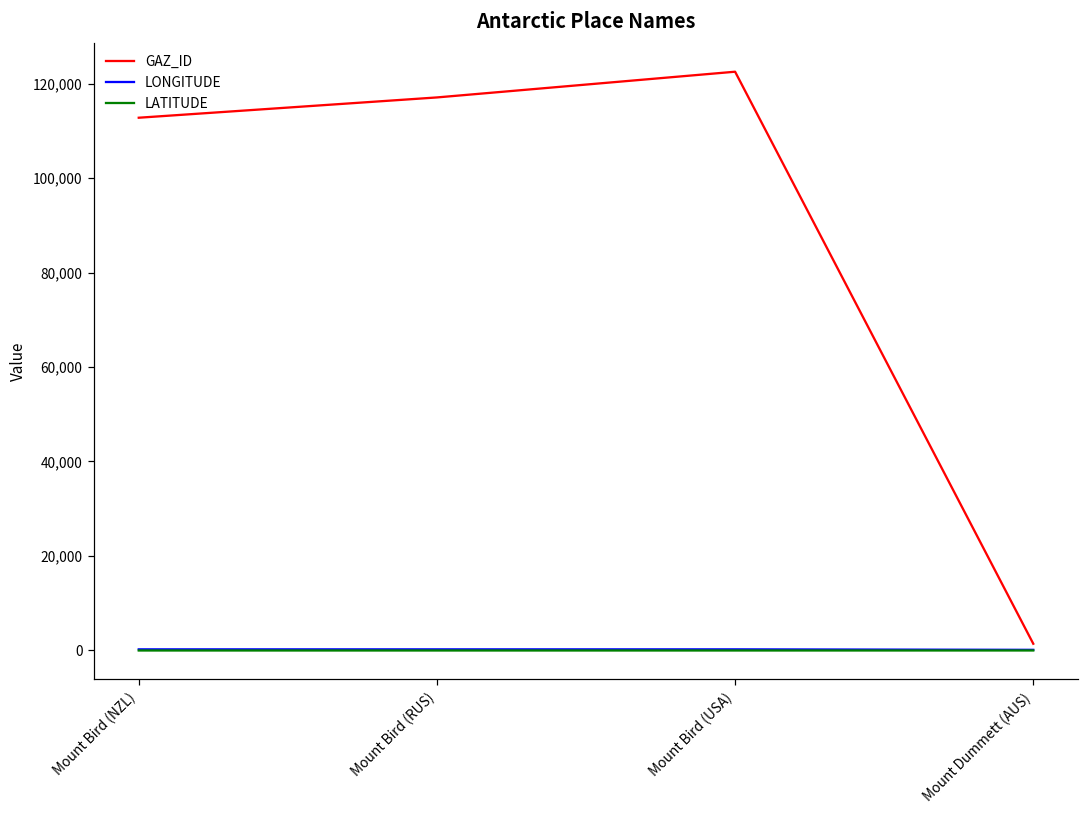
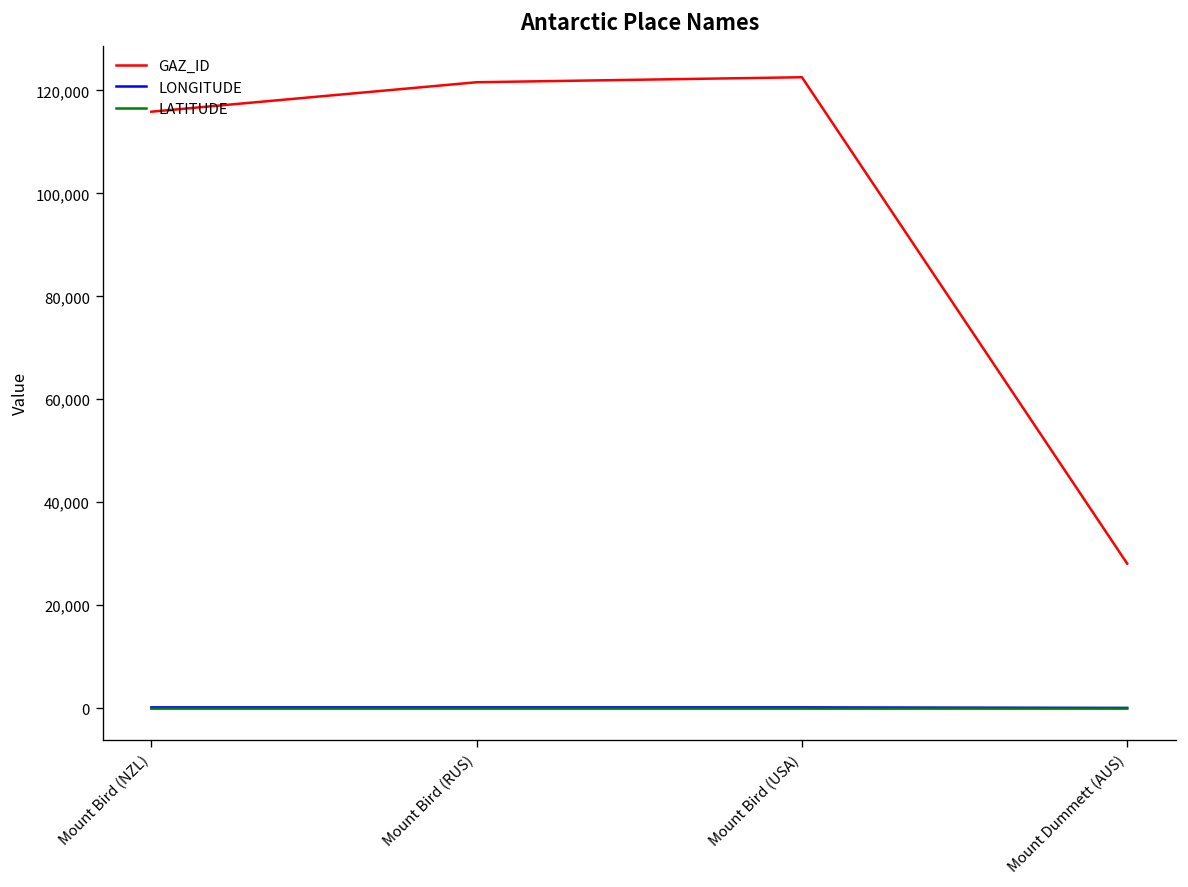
  {
    "GAZ_ID": {
-     "Mount Bird (NZL)": "113,000",
-     "Mount Bird (RUS)": "117,000",
+     "Mount Bird (NZL)": "116,000",
+     "Mount Bird (RUS)": "122,000",
      "Mount Bird (USA)": "123,000",
-     "Mount Dummett (AUS)": "1,000"
+     "Mount Dummett (AUS)": "28,000"
    }
  }
